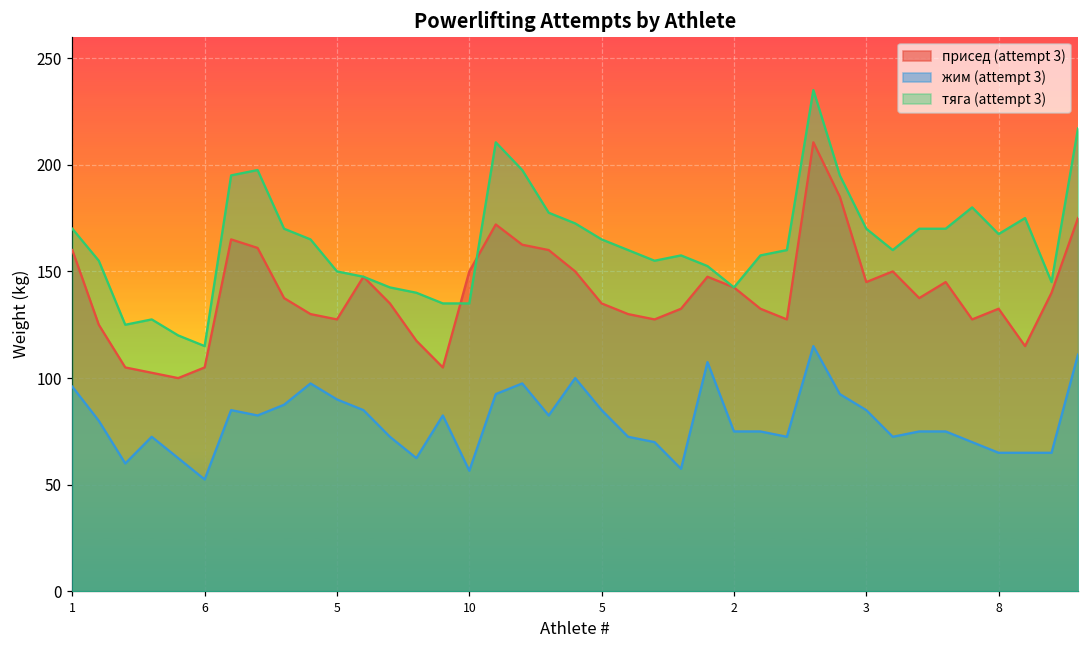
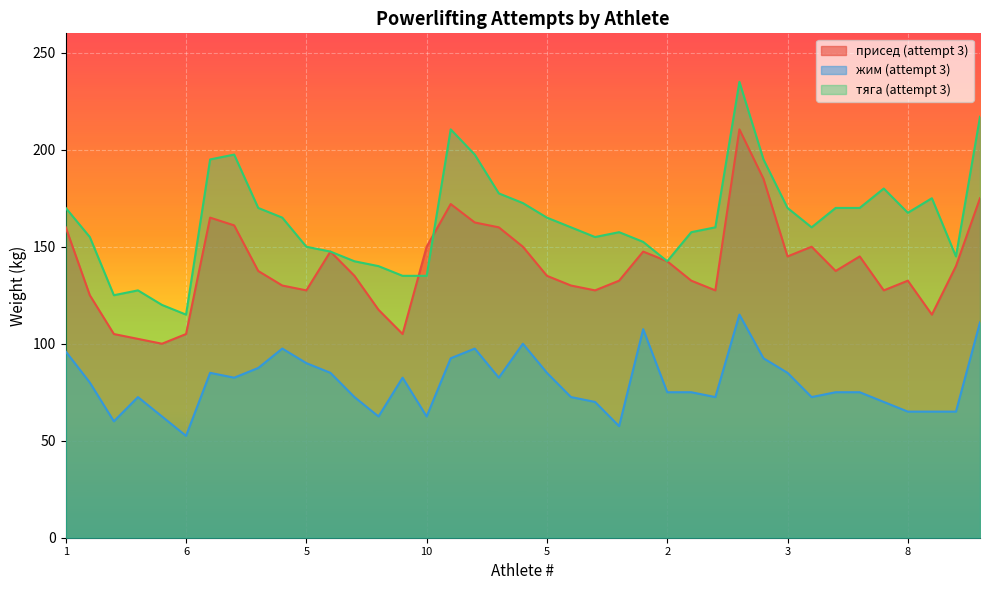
  {
    "присед (attempt 3)": {
      "10": 150
    },
    "жим (attempt 3)": {
-     "10": 57
+     "10": 63
    },
    "тяга (attempt 3)": {
      "10": 135
    }
  }
